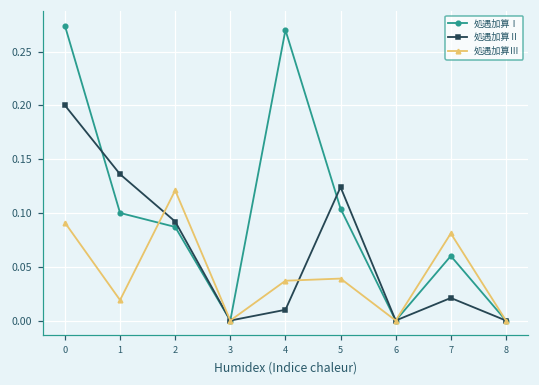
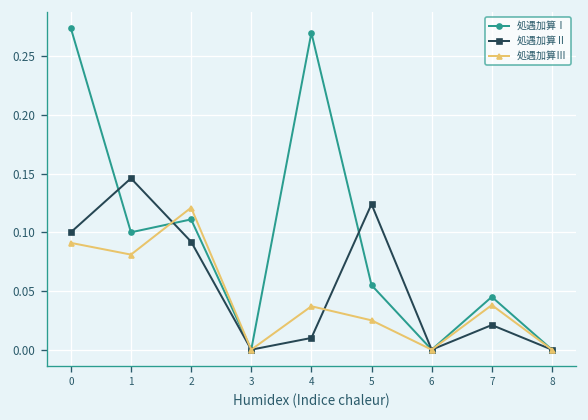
  {
    "処遇加算Ⅰ": {
      "0": 0.27,
      "1": 0.10,
-     "2": 0.09,
+     "2": 0.11,
      "4": 0.27,
-     "5": 0.10,
-     "7": 0.06
+     "5": 0.06,
+     "7": 0.05
    },
    "処遇加算Ⅱ": {
-     "0": 0.2,
-     "1": 0.14,
+     "0": 0.1,
+     "1": 0.15,
      "2": 0.09,
      "4": 0.01,
      "5": 0.12,
      "7": 0.02
    },
    "処遇加算Ⅲ": {
      "0": 0.09,
-     "1": 0.02,
+     "1": 0.08,
      "2": 0.12,
      "4": 0.04,
-     "5": 0.04,
-     "7": 0.08
+     "5": 0.03,
+     "7": 0.04
    }
  }
